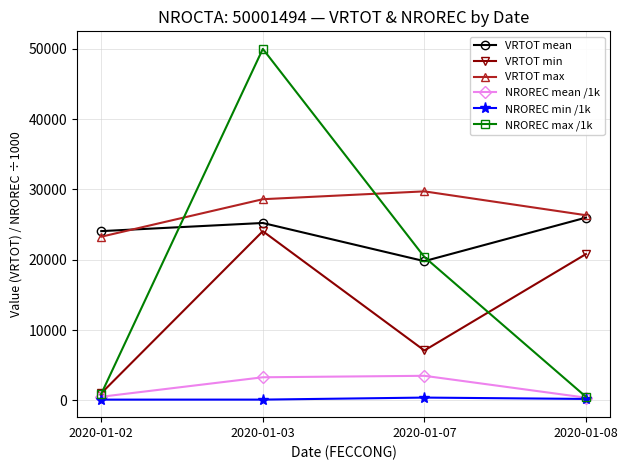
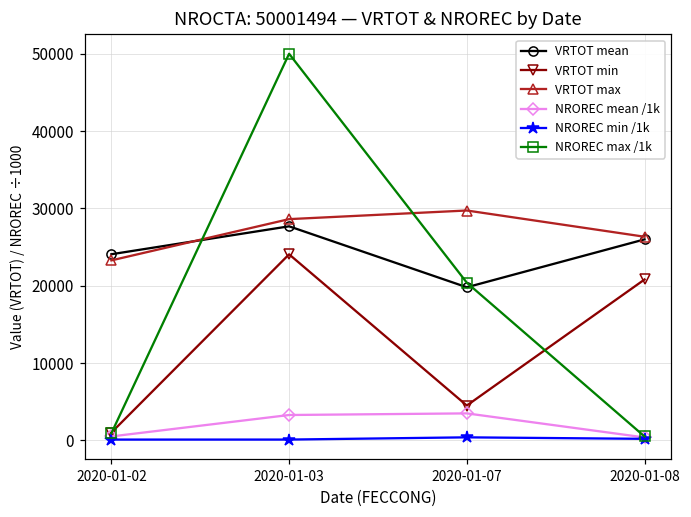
  {
    "VRTOT mean": {
      "2020-01-02": 24000,
-     "2020-01-03": 25000,
+     "2020-01-03": 28000,
      "2020-01-07": 20000
    },
    "VRTOT min": {
      "2020-01-03": 24000,
-     "2020-01-07": 7000,
+     "2020-01-07": 5000,
      "2020-01-08": 21000
    },
    "VRTOT max": {
      "2020-01-02": 23000,
      "2020-01-03": 29000,
      "2020-01-07": 30000
    },
    "NROREC mean /1k": {
      "2020-01-02": 1000,
      "2020-01-03": 3000,
      "2020-01-07": 3000
    },
    "NROREC min /1k": {
      "2020-01-02": 0,
      "2020-01-03": 0,
      "2020-01-07": 0
    },
    "NROREC max /1k": {
      "2020-01-03": 50000,
      "2020-01-07": 20000
    }
  }
